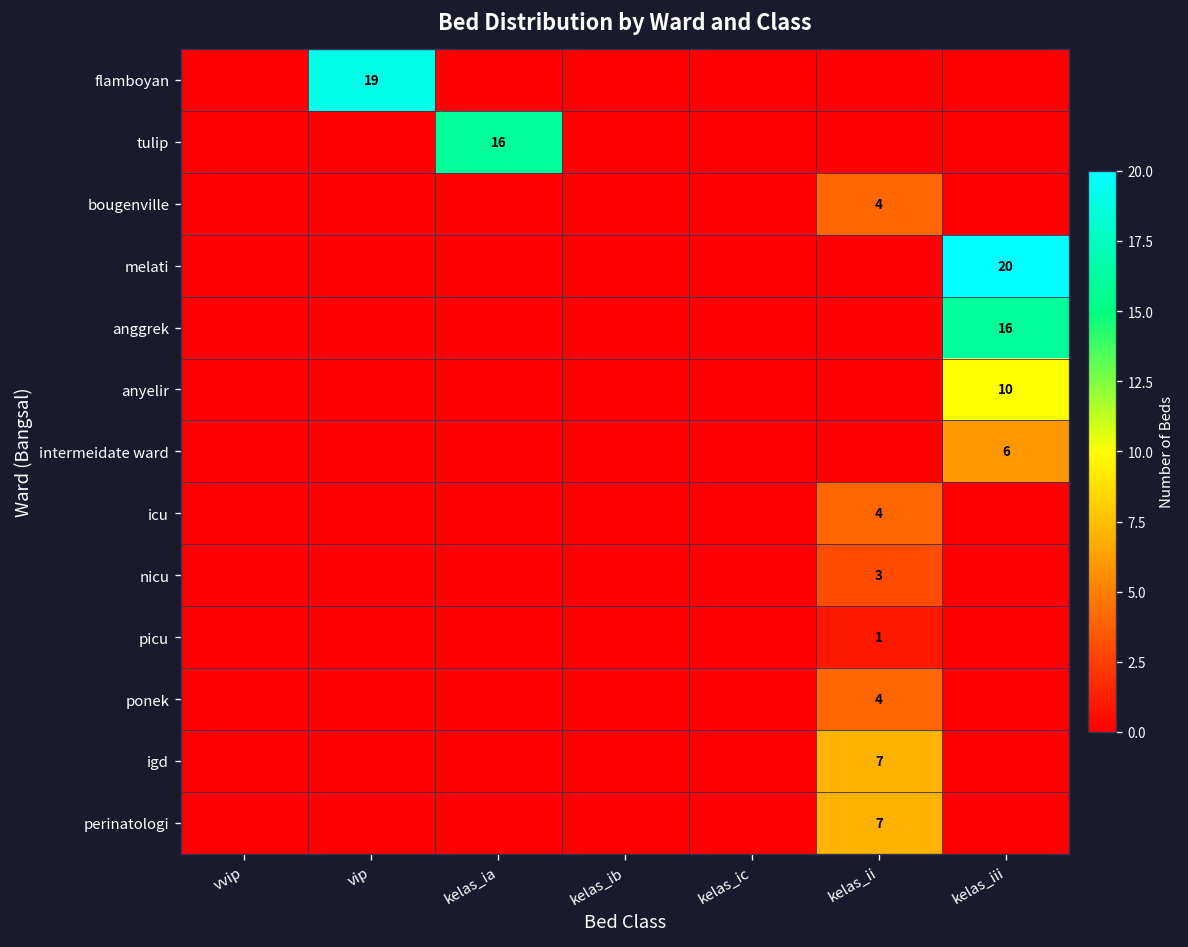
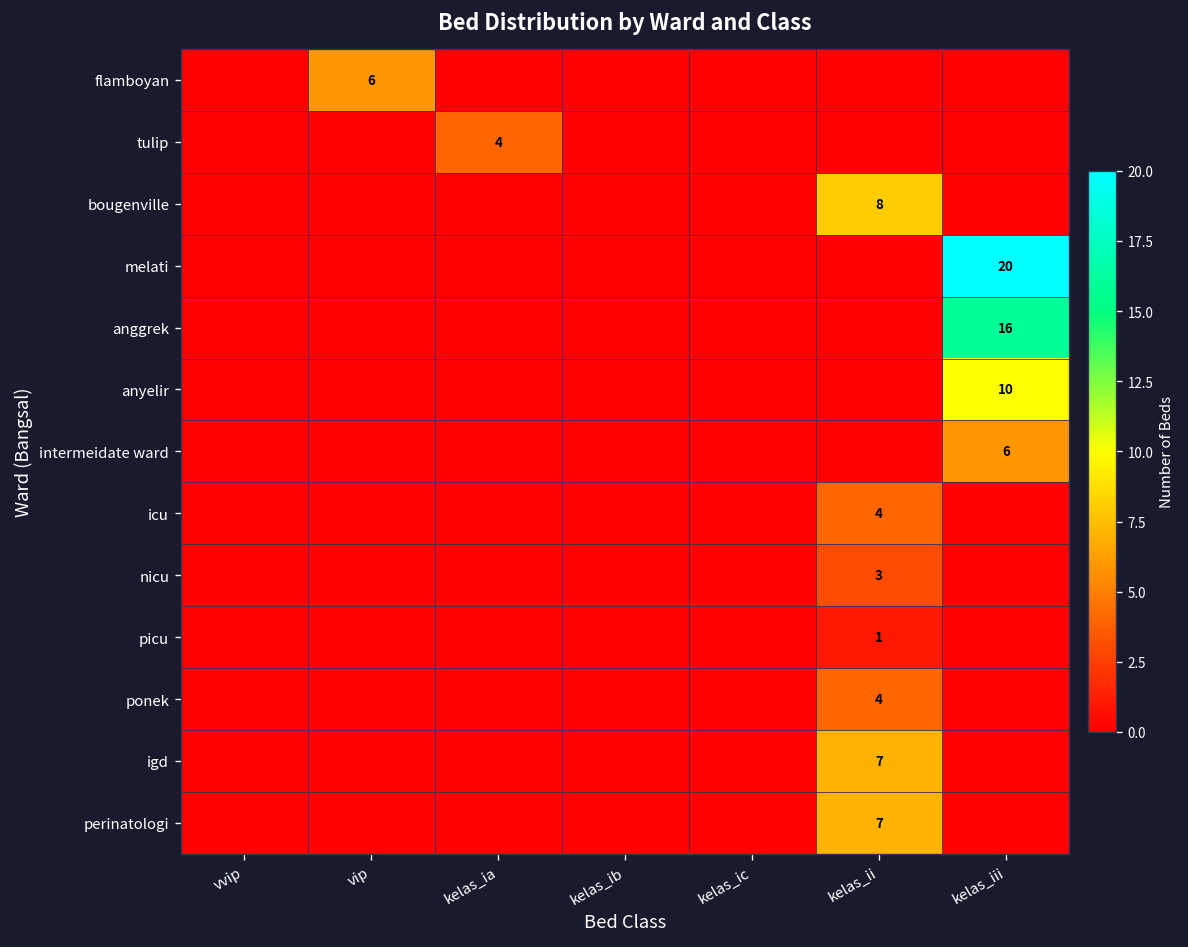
  {
    "flamboyan": {
-     "vip": 19
+     "vip": 6
    },
    "tulip": {
-     "kelas_ia": 16
+     "kelas_ia": 4
    },
    "bougenville": {
-     "kelas_ii": 4
+     "kelas_ii": 8
    },
    "melati": {
      "kelas_iii": 20
    },
    "anggrek": {
      "kelas_iii": 16
    },
    "anyelir": {
      "kelas_iii": 10
    },
    "intermeidate ward": {
      "kelas_iii": 6
    },
    "icu": {
      "kelas_ii": 4
    },
    "nicu": {
      "kelas_ii": 3
    },
    "picu": {
      "kelas_ii": 1
    },
    "ponek": {
      "kelas_ii": 4
    },
    "igd": {
      "kelas_ii": 7
    },
    "perinatologi": {
      "kelas_ii": 7
    }
  }
